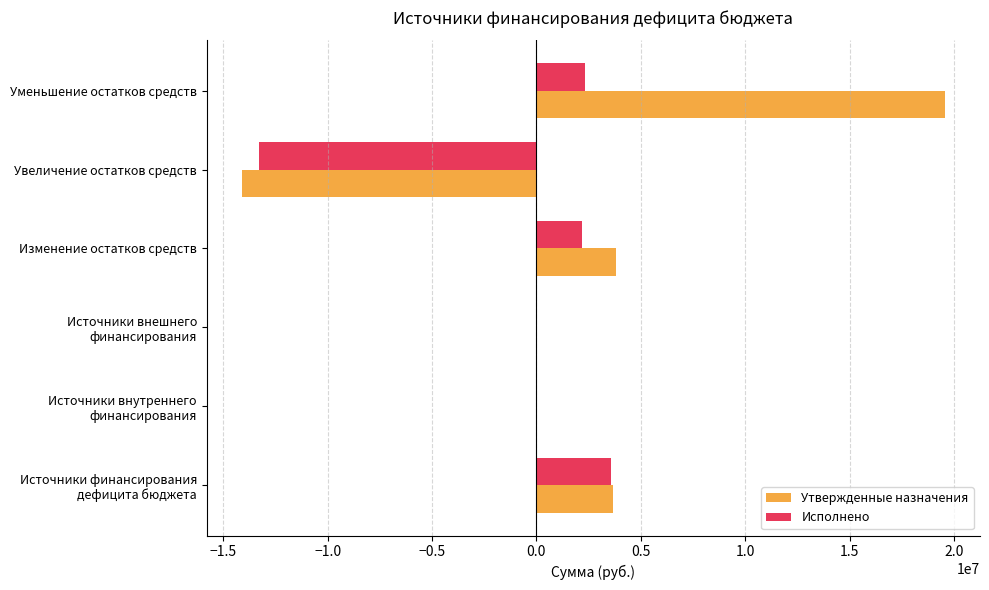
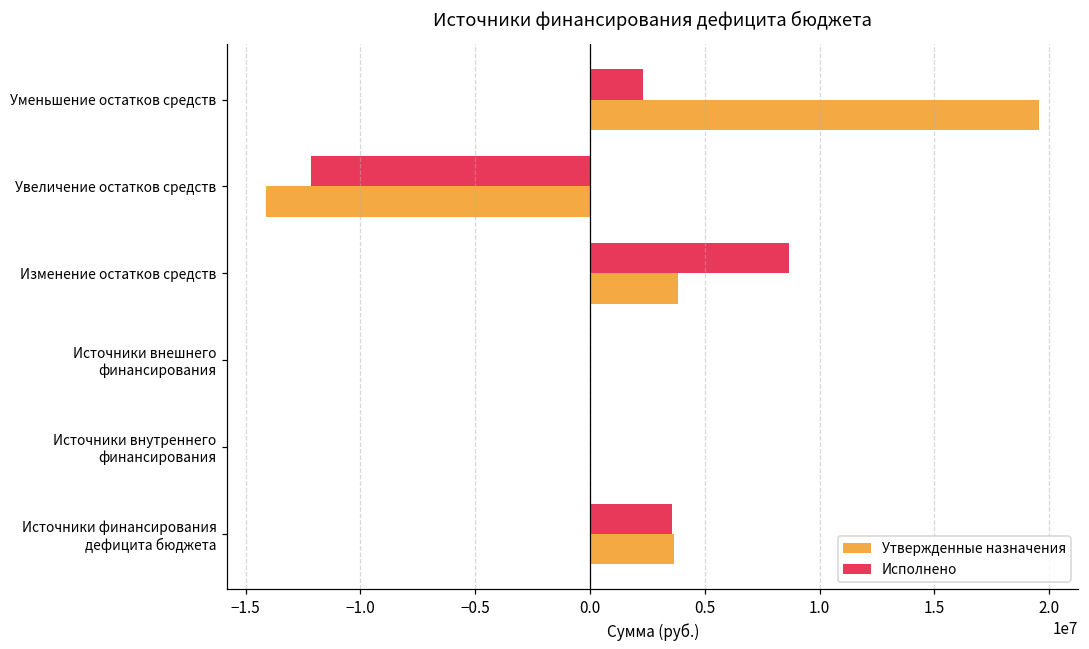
  {
    "Утвержденные назначения": {
      "Уменьшение остатков средств": 19600000,
      "Увеличение остатков средств": -14100000,
      "Изменение остатков средств": 3800000,
      "Источники внешнего финансирования": 0,
      "Источники внутреннего финансирования": 0,
      "Источники финансирования дефицита бюджета": 3700000
    },
    "Исполнено": {
      "Уменьшение остатков средств": 2300000,
-     "Увеличение остатков средств": -13300000,
-     "Изменение остатков средств": 2200000,
+     "Увеличение остатков средств": -12200000,
+     "Изменение остатков средств": 8600000,
      "Источники внешнего финансирования": 0,
      "Источники внутреннего финансирования": 0,
      "Источники финансирования дефицита бюджета": 3600000
    }
  }
